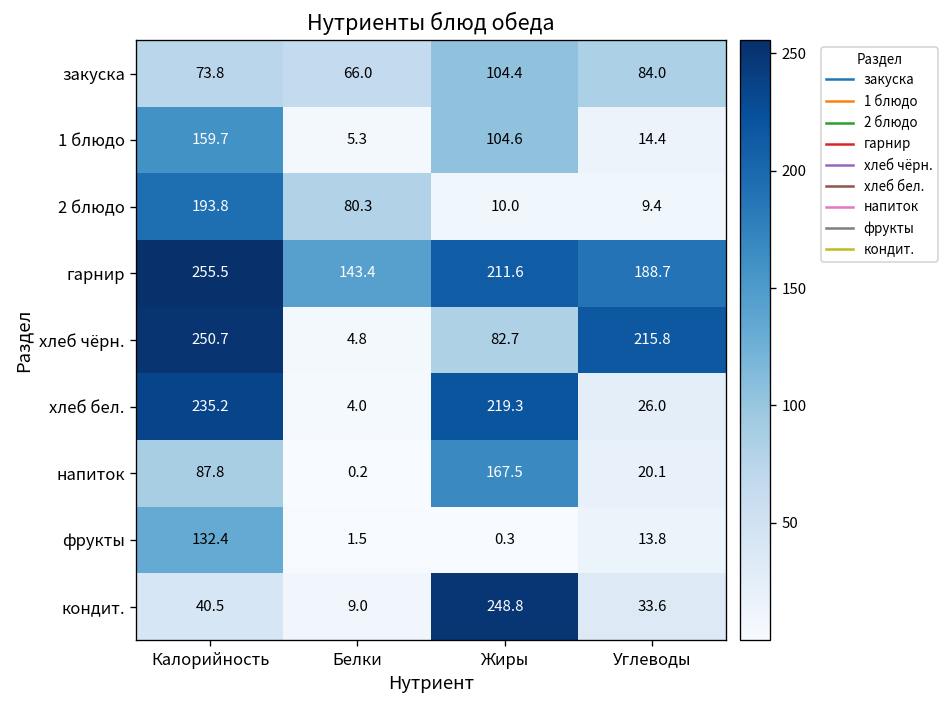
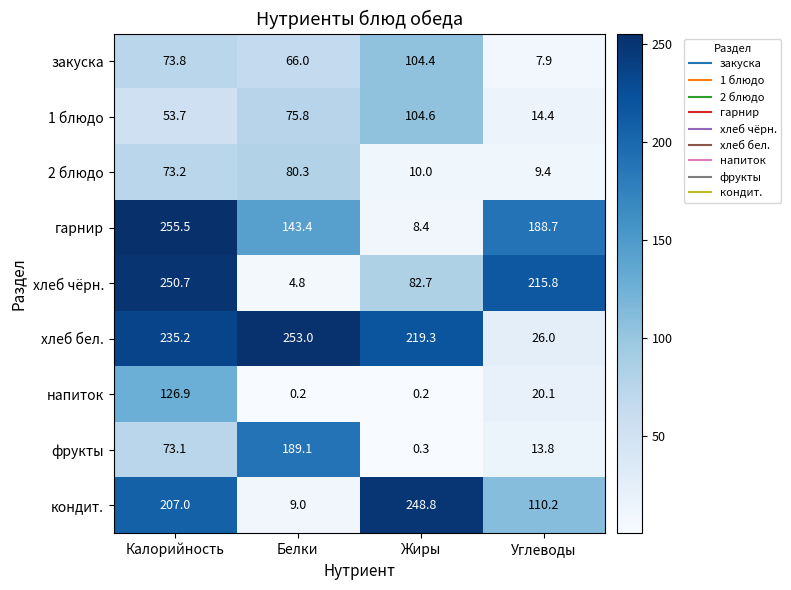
  {
    "закуска": {
      "Калорийность": 73.8,
      "Белки": 66.0,
      "Жиры": 104.4,
-     "Углеводы": 84.0
+     "Углеводы": 7.9
    },
    "1 блюдо": {
-     "Калорийность": 159.7,
-     "Белки": 5.3,
+     "Калорийность": 53.7,
+     "Белки": 75.8,
      "Жиры": 104.6,
      "Углеводы": 14.4
    },
    "2 блюдо": {
-     "Калорийность": 193.8,
+     "Калорийность": 73.2,
      "Белки": 80.3,
      "Жиры": 10.0,
      "Углеводы": 9.4
    },
    "гарнир": {
      "Калорийность": 255.5,
      "Белки": 143.4,
-     "Жиры": 211.6,
+     "Жиры": 8.4,
      "Углеводы": 188.7
    },
    "хлеб чёрн.": {
      "Калорийность": 250.7,
      "Белки": 4.8,
      "Жиры": 82.7,
      "Углеводы": 215.8
    },
    "хлеб бел.": {
      "Калорийность": 235.2,
-     "Белки": 4.0,
+     "Белки": 253.0,
      "Жиры": 219.3,
      "Углеводы": 26.0
    },
    "напиток": {
-     "Калорийность": 87.8,
+     "Калорийность": 126.9,
      "Белки": 0.2,
-     "Жиры": 167.5,
+     "Жиры": 0.2,
      "Углеводы": 20.1
    },
    "фрукты": {
-     "Калорийность": 132.4,
-     "Белки": 1.5,
+     "Калорийность": 73.1,
+     "Белки": 189.1,
      "Жиры": 0.3,
      "Углеводы": 13.8
    },
    "кондит.": {
-     "Калорийность": 40.5,
+     "Калорийность": 207.0,
      "Белки": 9.0,
      "Жиры": 248.8,
-     "Углеводы": 33.6
+     "Углеводы": 110.2
    }
  }
